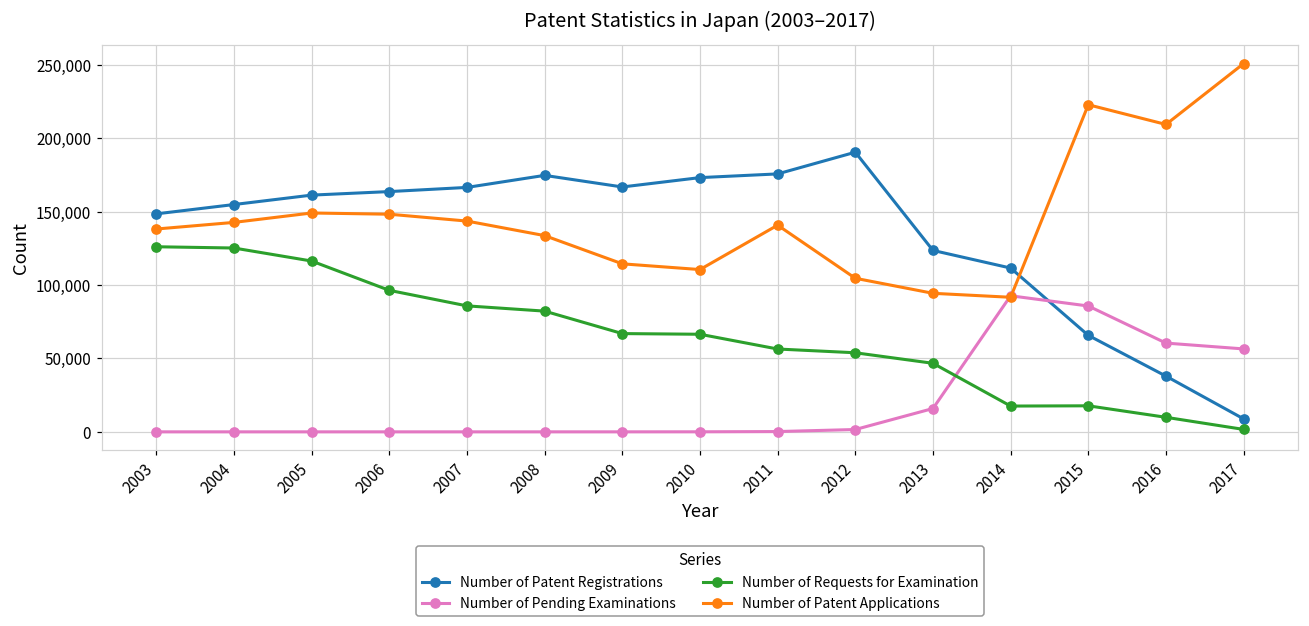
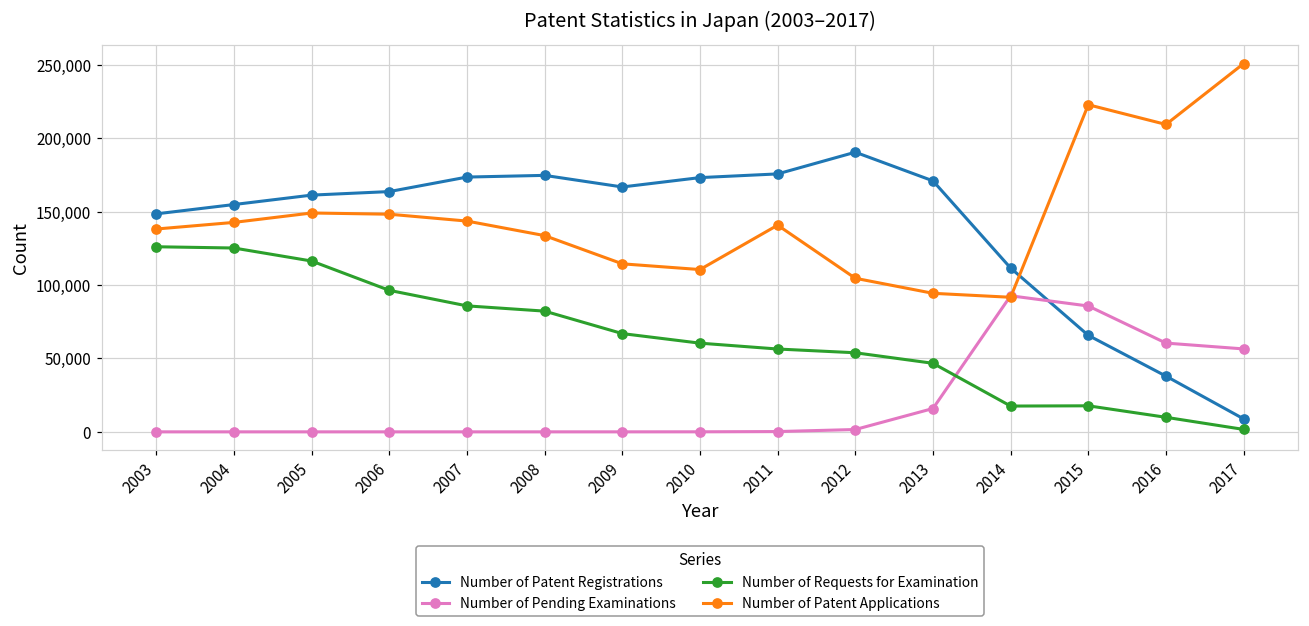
  {
    "Number of Patent Registrations": {
      "2003": "149,000",
      "2004": "155,000",
      "2005": "161,000",
      "2006": "164,000",
-     "2007": "167,000",
+     "2007": "174,000",
      "2008": "175,000",
      "2009": "167,000",
      "2010": "173,000",
      "2011": "176,000",
      "2012": "191,000",
-     "2013": "124,000",
+     "2013": "171,000",
      "2014": "112,000",
      "2015": "66,000",
      "2016": "38,000",
      "2017": "9,000"
    },
    "Number of Pending Examinations": {
      "2003": "0",
      "2004": "0",
      "2005": "0",
      "2006": "0",
      "2007": "0",
      "2008": "0",
      "2009": "0",
      "2010": "0",
      "2011": "0",
      "2012": "2,000",
      "2013": "16,000",
      "2015": "86,000",
      "2016": "61,000",
      "2017": "57,000"
    },
    "Number of Requests for Examination": {
      "2003": "126,000",
      "2004": "125,000",
      "2005": "116,000",
      "2006": "96,000",
      "2007": "86,000",
      "2008": "82,000",
      "2009": "67,000",
-     "2010": "67,000",
+     "2010": "60,000",
      "2011": "56,000",
      "2012": "54,000",
      "2013": "47,000",
      "2014": "18,000",
      "2015": "18,000",
      "2016": "10,000",
      "2017": "2,000"
    },
    "Number of Patent Applications": {
      "2003": "138,000",
      "2004": "143,000",
      "2005": "149,000",
      "2006": "148,000",
      "2007": "144,000",
      "2008": "134,000",
      "2009": "115,000",
      "2010": "111,000",
      "2011": "141,000",
      "2012": "105,000",
      "2013": "94,000",
      "2015": "223,000",
      "2016": "210,000",
      "2017": "251,000"
    }
  }
